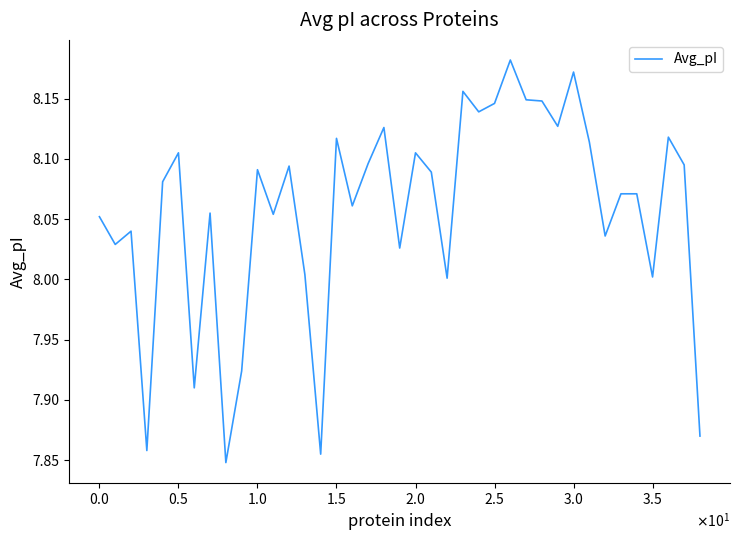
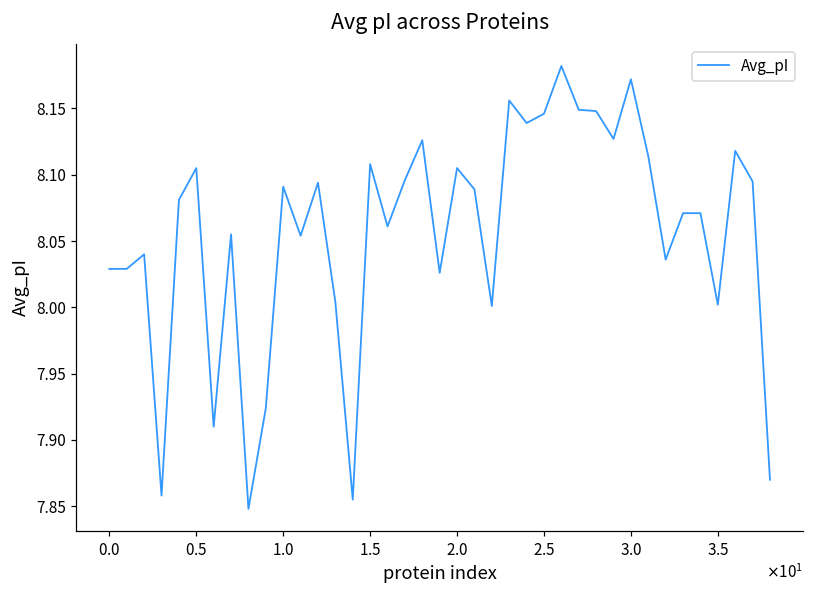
  {
-   "0.0": 8.052,
+   "0.0": 8.029,
    "0.5": 8.105,
    "1.0": 8.091,
-   "1.5": 8.117,
+   "1.5": 8.108,
    "2.0": 8.105,
    "2.5": 8.146,
    "3.0": 8.172,
    "3.5": 8.002
  }
